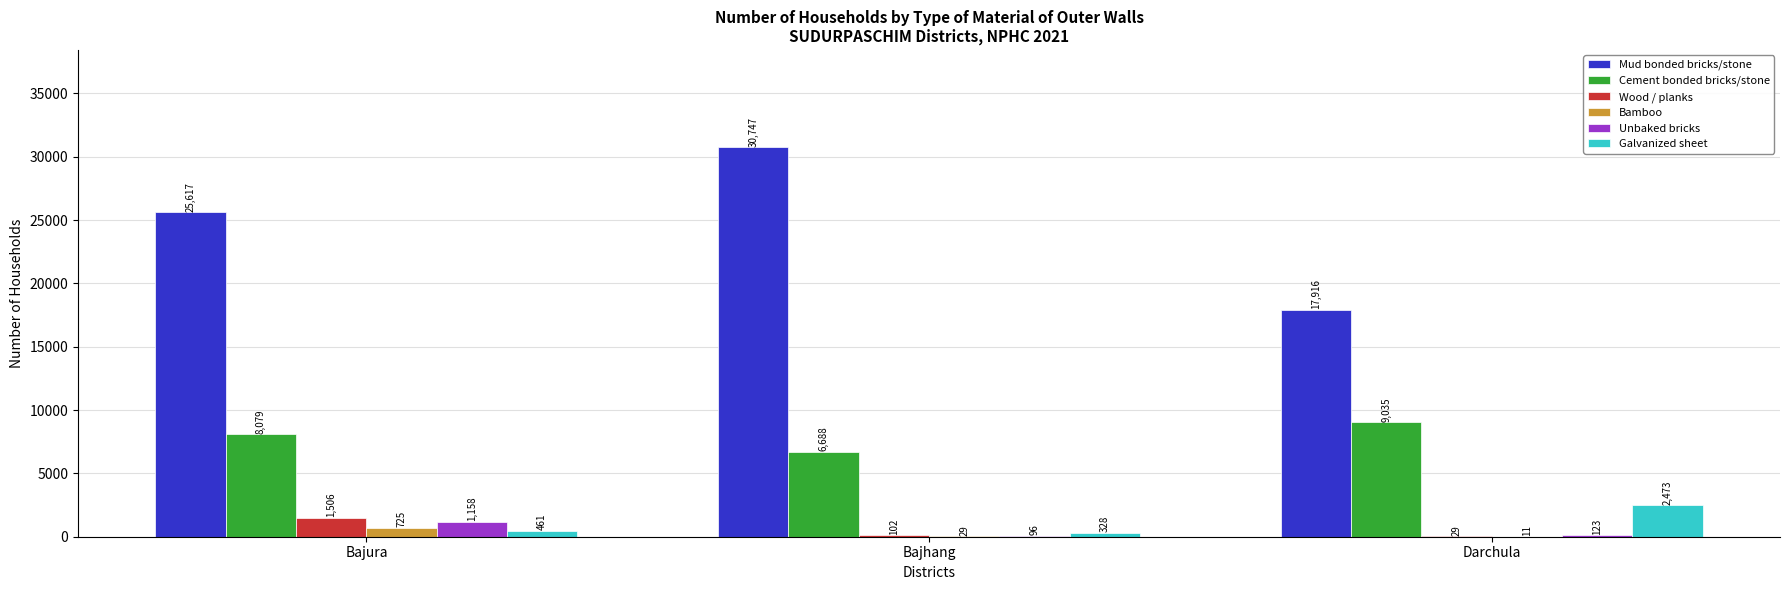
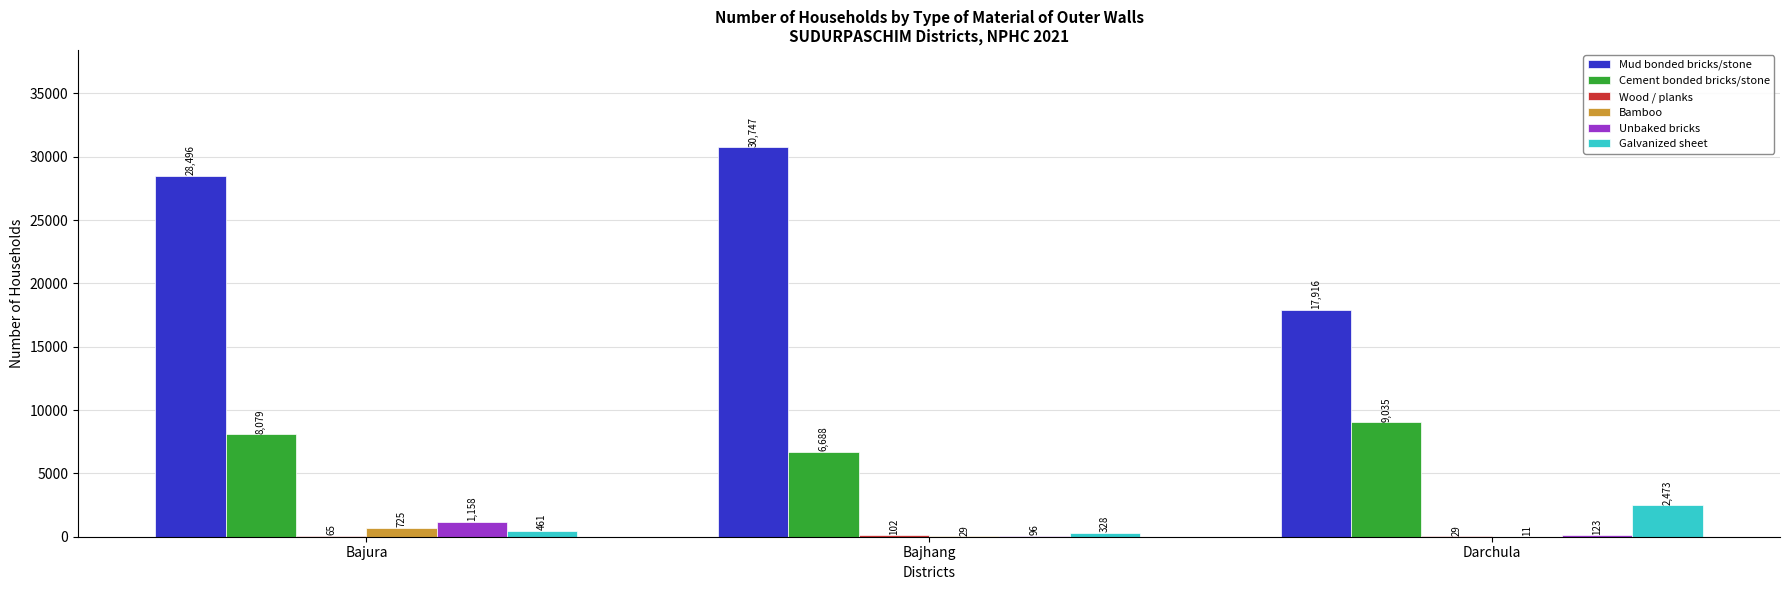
  {
    "Mud bonded bricks/stone": {
-     "Bajura": "25,617",
+     "Bajura": "28,496",
      "Bajhang": "30,747",
      "Darchula": "17,916"
    },
    "Cement bonded bricks/stone": {
      "Bajura": "8,079",
      "Bajhang": "6,688",
      "Darchula": "9,035"
    },
    "Wood / planks": {
-     "Bajura": "1,506",
+     "Bajura": "65",
      "Bajhang": "102",
      "Darchula": "29"
    },
    "Bamboo": {
      "Bajura": "725",
      "Bajhang": "29",
      "Darchula": "11"
    },
    "Unbaked bricks": {
      "Bajura": "1,158",
      "Bajhang": "96",
      "Darchula": "123"
    },
    "Galvanized sheet": {
      "Bajura": "461",
      "Bajhang": "328",
      "Darchula": "2,473"
    }
  }
